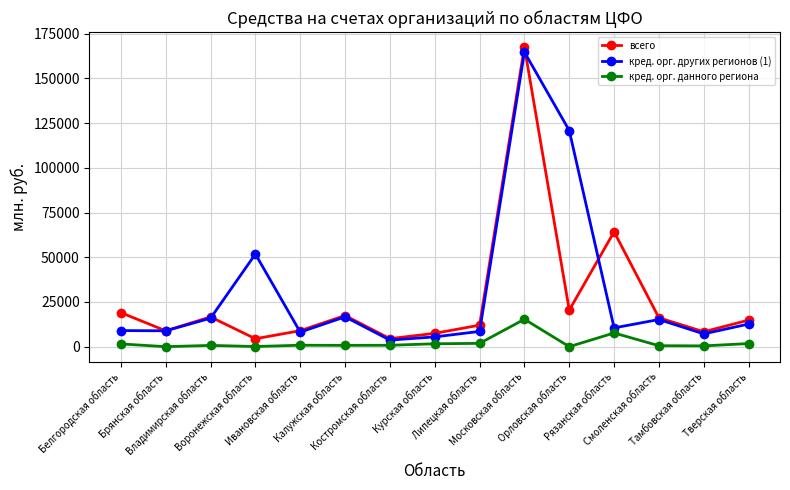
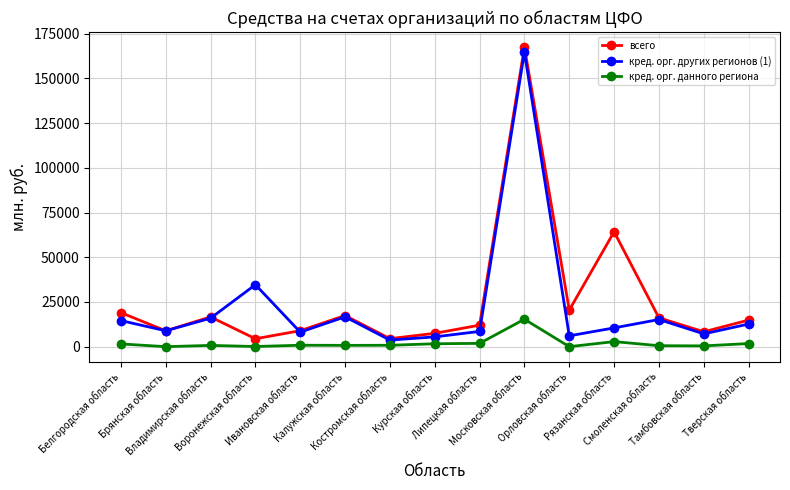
  {
    "всего": {
      "Белгородская область": 19000,
      "Воронежская область": 4000,
      "Курская область": 7000,
      "Липецкая область": 12000,
      "Московская область": 168000,
      "Орловская область": 20000,
      "Рязанская область": 64000,
      "Тверская область": 15000
    },
    "кред. орг. других регионов (1)": {
-     "Белгородская область": 9000,
-     "Воронежская область": 52000,
+     "Белгородская область": 15000,
+     "Воронежская область": 35000,
      "Курская область": 5000,
      "Липецкая область": 9000,
      "Московская область": 165000,
-     "Орловская область": 121000,
+     "Орловская область": 6000,
      "Рязанская область": 10000,
      "Тверская область": 13000
    },
    "кред. орг. данного региона": {
      "Белгородская область": 2000,
      "Брянская область": 0,
      "Владимирская область": 1000,
      "Воронежская область": 0,
      "Ивановская область": 1000,
      "Калужская область": 1000,
      "Костромская область": 1000,
      "Курская область": 2000,
      "Липецкая область": 2000,
      "Московская область": 15000,
      "Орловская область": 0,
-     "Рязанская область": 8000,
+     "Рязанская область": 3000,
      "Смоленская область": 1000,
      "Тамбовская область": 0,
      "Тверская область": 2000
    }
  }
